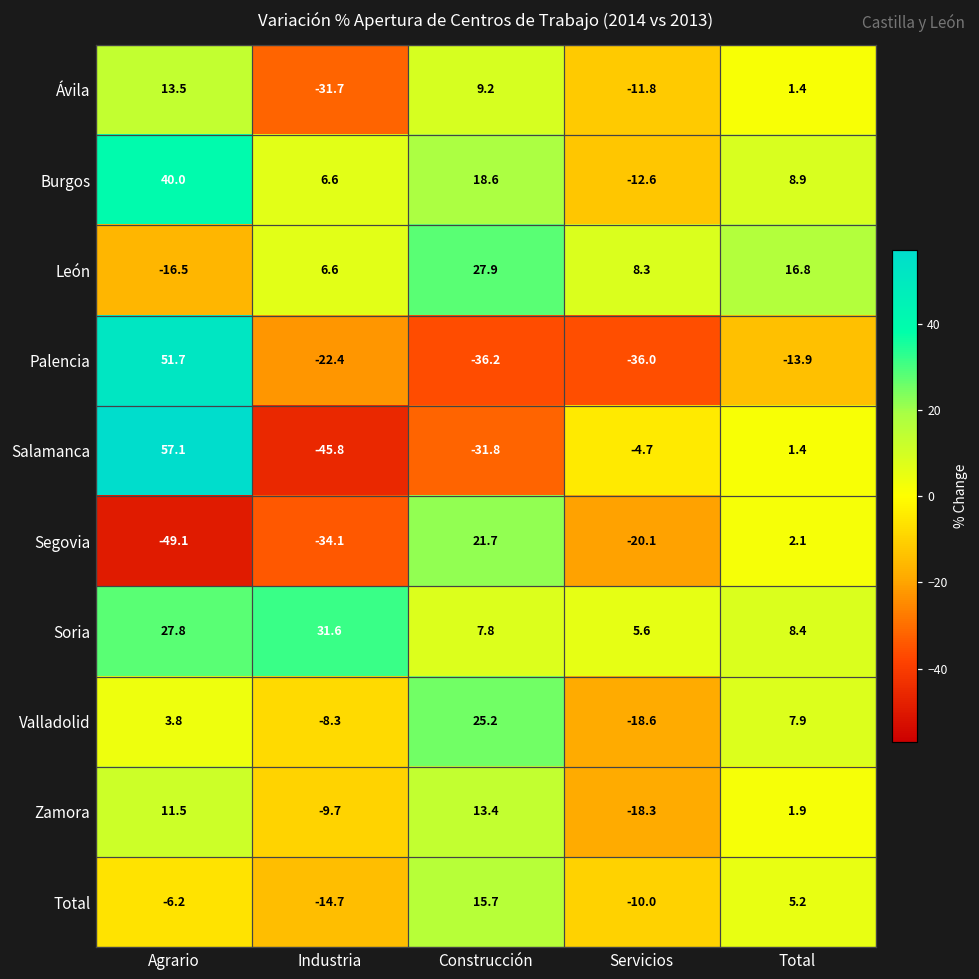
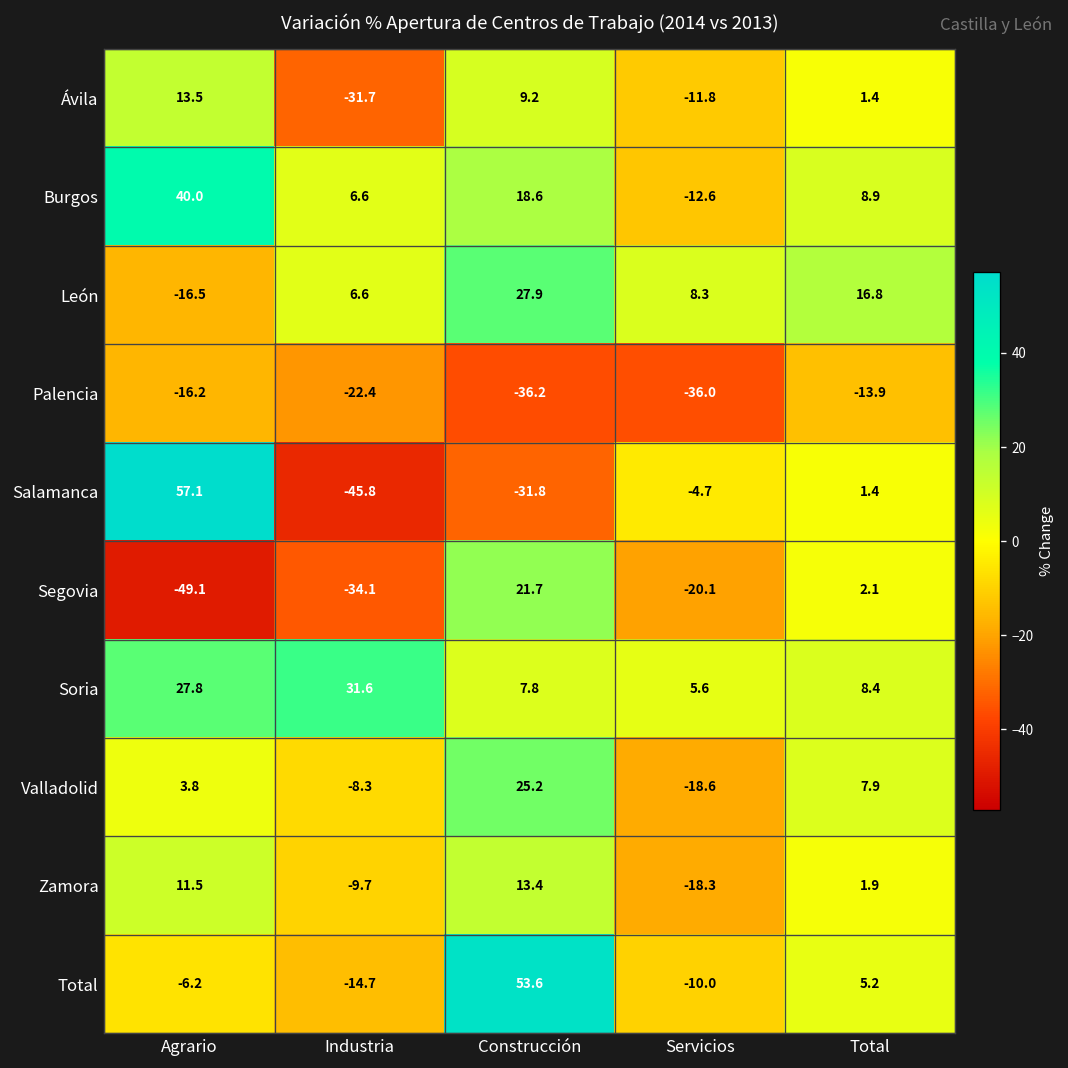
  {
    "Ávila": {
      "Agrario": 13.5,
      "Industria": -31.7,
      "Construcción": 9.2,
      "Servicios": -11.8,
      "Total": 1.4
    },
    "Burgos": {
      "Agrario": 40.0,
      "Industria": 6.6,
      "Construcción": 18.6,
      "Servicios": -12.6,
      "Total": 8.9
    },
    "León": {
      "Agrario": -16.5,
      "Industria": 6.6,
      "Construcción": 27.9,
      "Servicios": 8.3,
      "Total": 16.8
    },
    "Palencia": {
-     "Agrario": 51.7,
+     "Agrario": -16.2,
      "Industria": -22.4,
      "Construcción": -36.2,
      "Servicios": -36.0,
      "Total": -13.9
    },
    "Salamanca": {
      "Agrario": 57.1,
      "Industria": -45.8,
      "Construcción": -31.8,
      "Servicios": -4.7,
      "Total": 1.4
    },
    "Segovia": {
      "Agrario": -49.1,
      "Industria": -34.1,
      "Construcción": 21.7,
      "Servicios": -20.1,
      "Total": 2.1
    },
    "Soria": {
      "Agrario": 27.8,
      "Industria": 31.6,
      "Construcción": 7.8,
      "Servicios": 5.6,
      "Total": 8.4
    },
    "Valladolid": {
      "Agrario": 3.8,
      "Industria": -8.3,
      "Construcción": 25.2,
      "Servicios": -18.6,
      "Total": 7.9
    },
    "Zamora": {
      "Agrario": 11.5,
      "Industria": -9.7,
      "Construcción": 13.4,
      "Servicios": -18.3,
      "Total": 1.9
    },
    "Total": {
      "Agrario": -6.2,
      "Industria": -14.7,
-     "Construcción": 15.7,
+     "Construcción": 53.6,
      "Servicios": -10.0,
      "Total": 5.2
    }
  }
